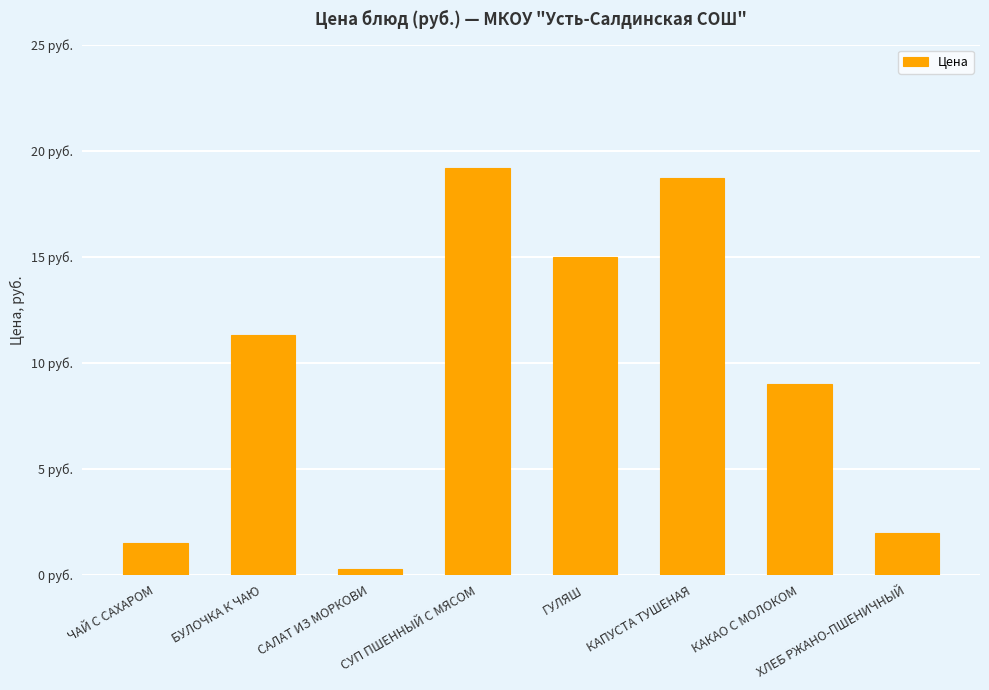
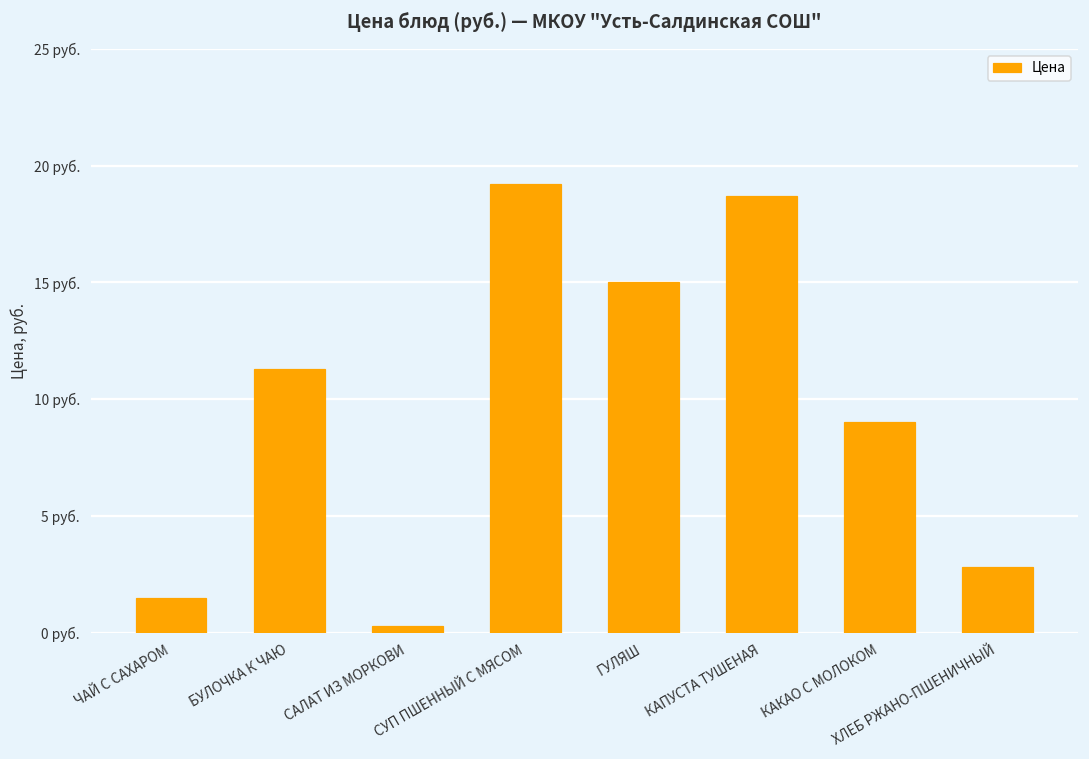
  {
    "ЧАЙ С САХАРОМ": "1.5 руб.",
    "БУЛОЧКА К ЧАЮ": "11.3 руб.",
    "САЛАТ ИЗ МОРКОВИ": "0.3 руб.",
    "СУП ПШЕННЫЙ С МЯСОМ": "19.2 руб.",
    "ГУЛЯШ": "15.0 руб.",
    "КАПУСТА ТУШЕНАЯ": "18.7 руб.",
    "КАКАО С МОЛОКОМ": "9.0 руб.",
-   "ХЛЕБ РЖАНО-ПШЕНИЧНЫЙ": "2.0 руб."
+   "ХЛЕБ РЖАНО-ПШЕНИЧНЫЙ": "2.8 руб."
  }
